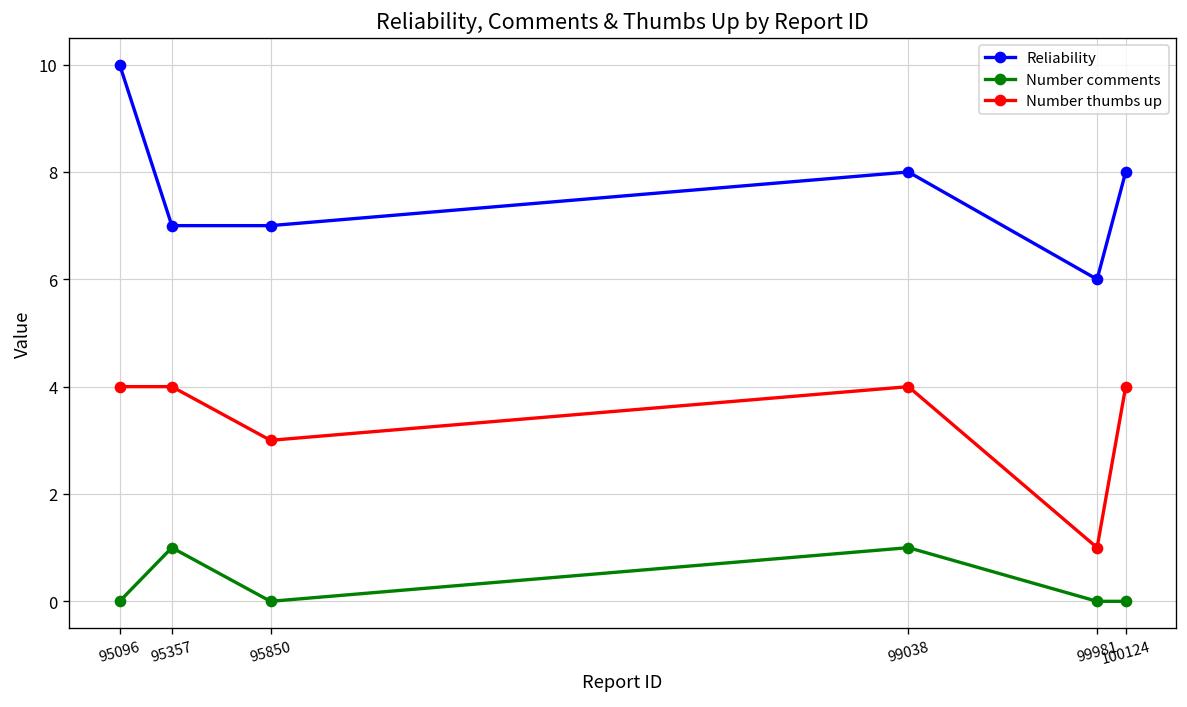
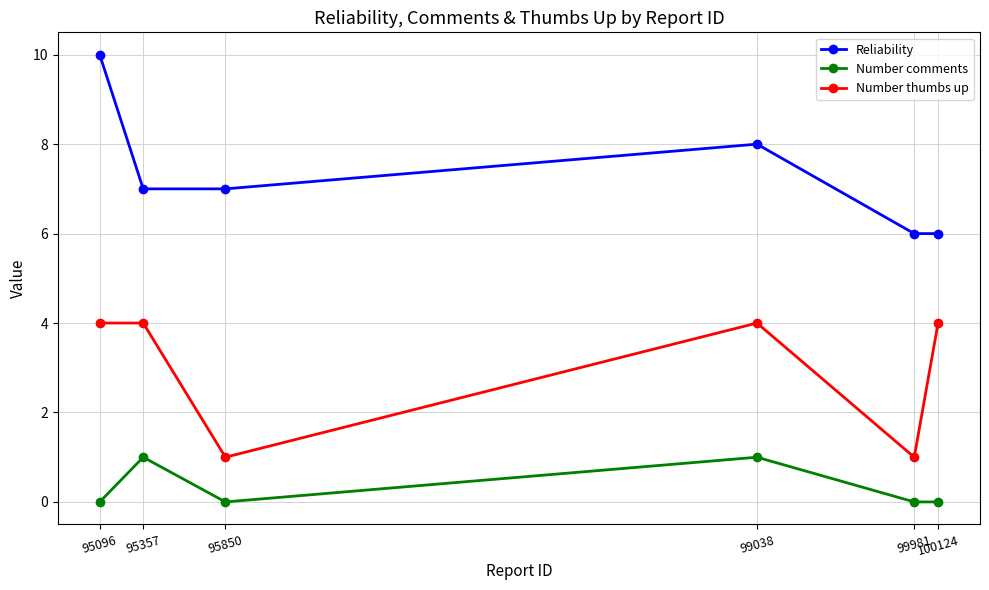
  {
    "Reliability": {
      "95096": 10,
      "95357": 7,
      "95850": 7,
      "99038": 8,
      "99981": 6,
-     "100124": 8
+     "100124": 6
    },
    "Number comments": {
      "95096": 0,
      "95357": 1,
      "95850": 0,
      "99038": 1,
      "99981": 0,
      "100124": 0
    },
    "Number thumbs up": {
      "95096": 4,
      "95357": 4,
-     "95850": 3,
+     "95850": 1,
      "99038": 4,
      "99981": 1,
      "100124": 4
    }
  }
